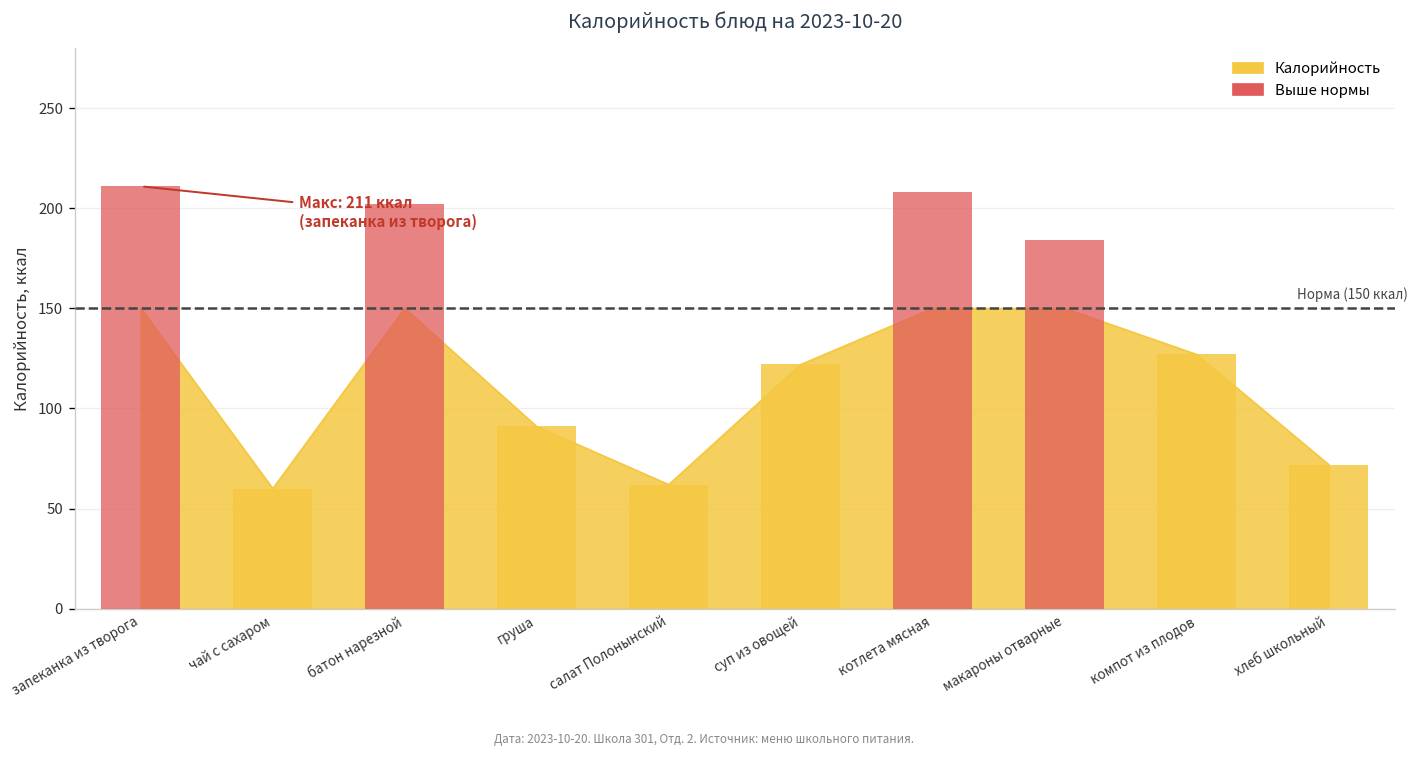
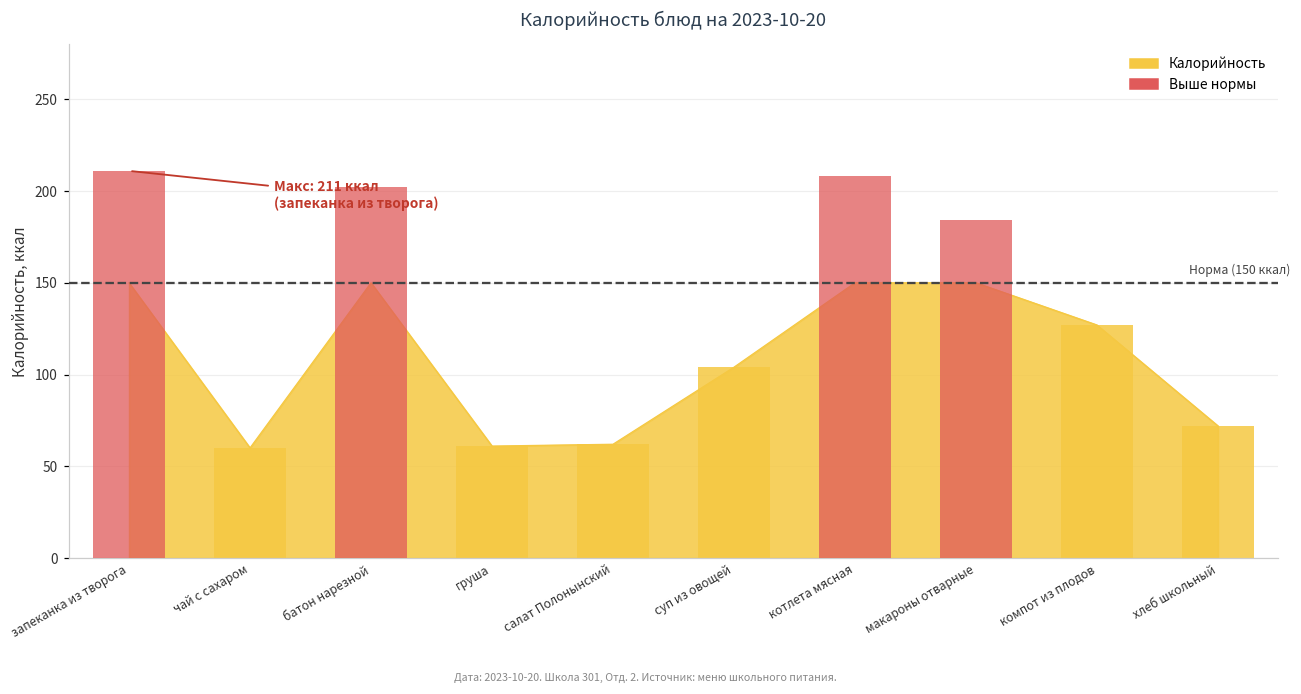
  {
    "Калорийность": {
      "запеканка из творога": 150,
      "чай с сахаром": 60,
      "батон нарезной": 150,
-     "груша": 91,
+     "груша": 61,
      "салат Полонынский": 62,
-     "суп из овощей": 122,
+     "суп из овощей": 104,
      "котлета мясная": 150,
      "макароны отварные": 150,
      "компот из плодов": 127,
      "хлеб школьный": 72
    }
  }
